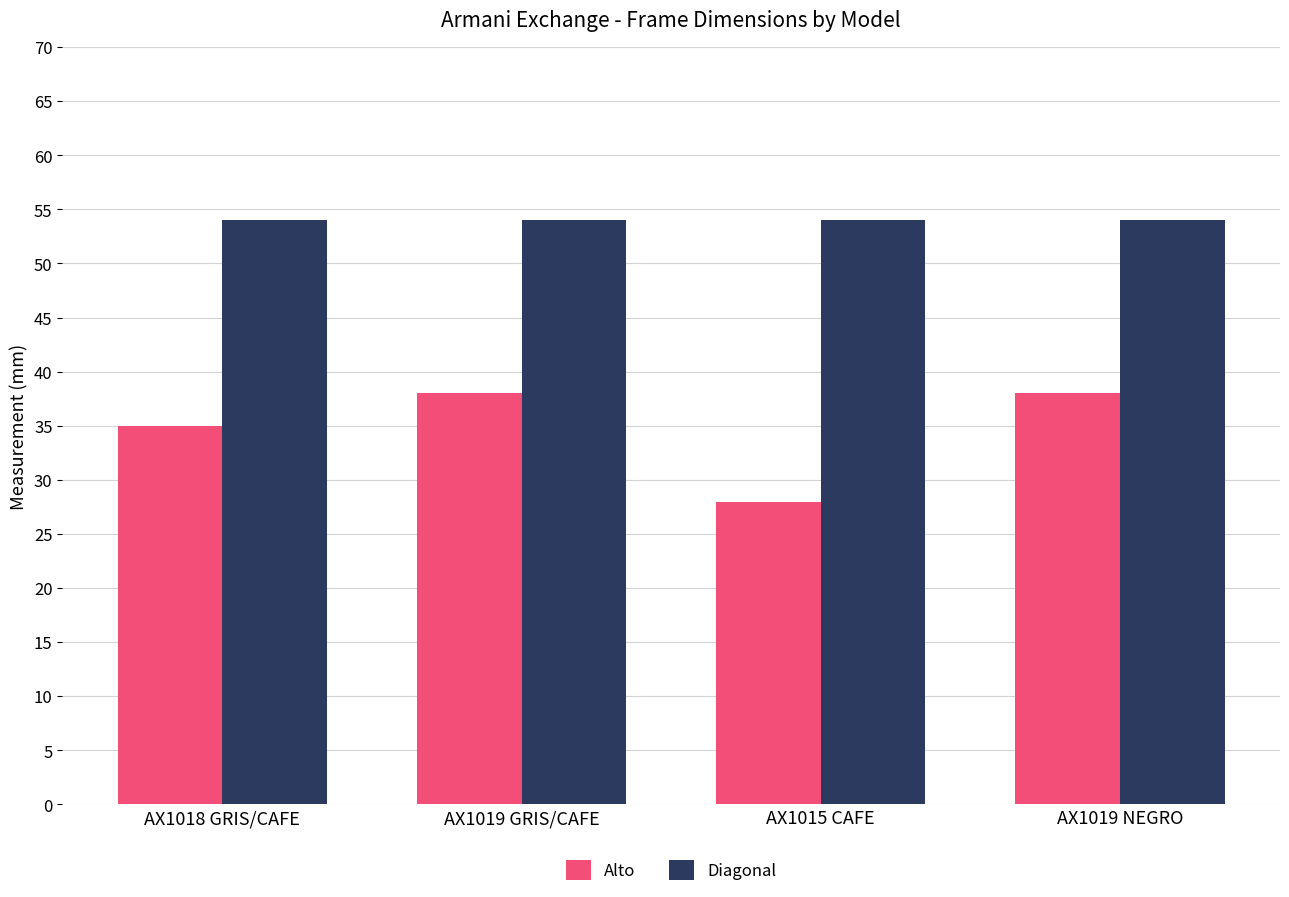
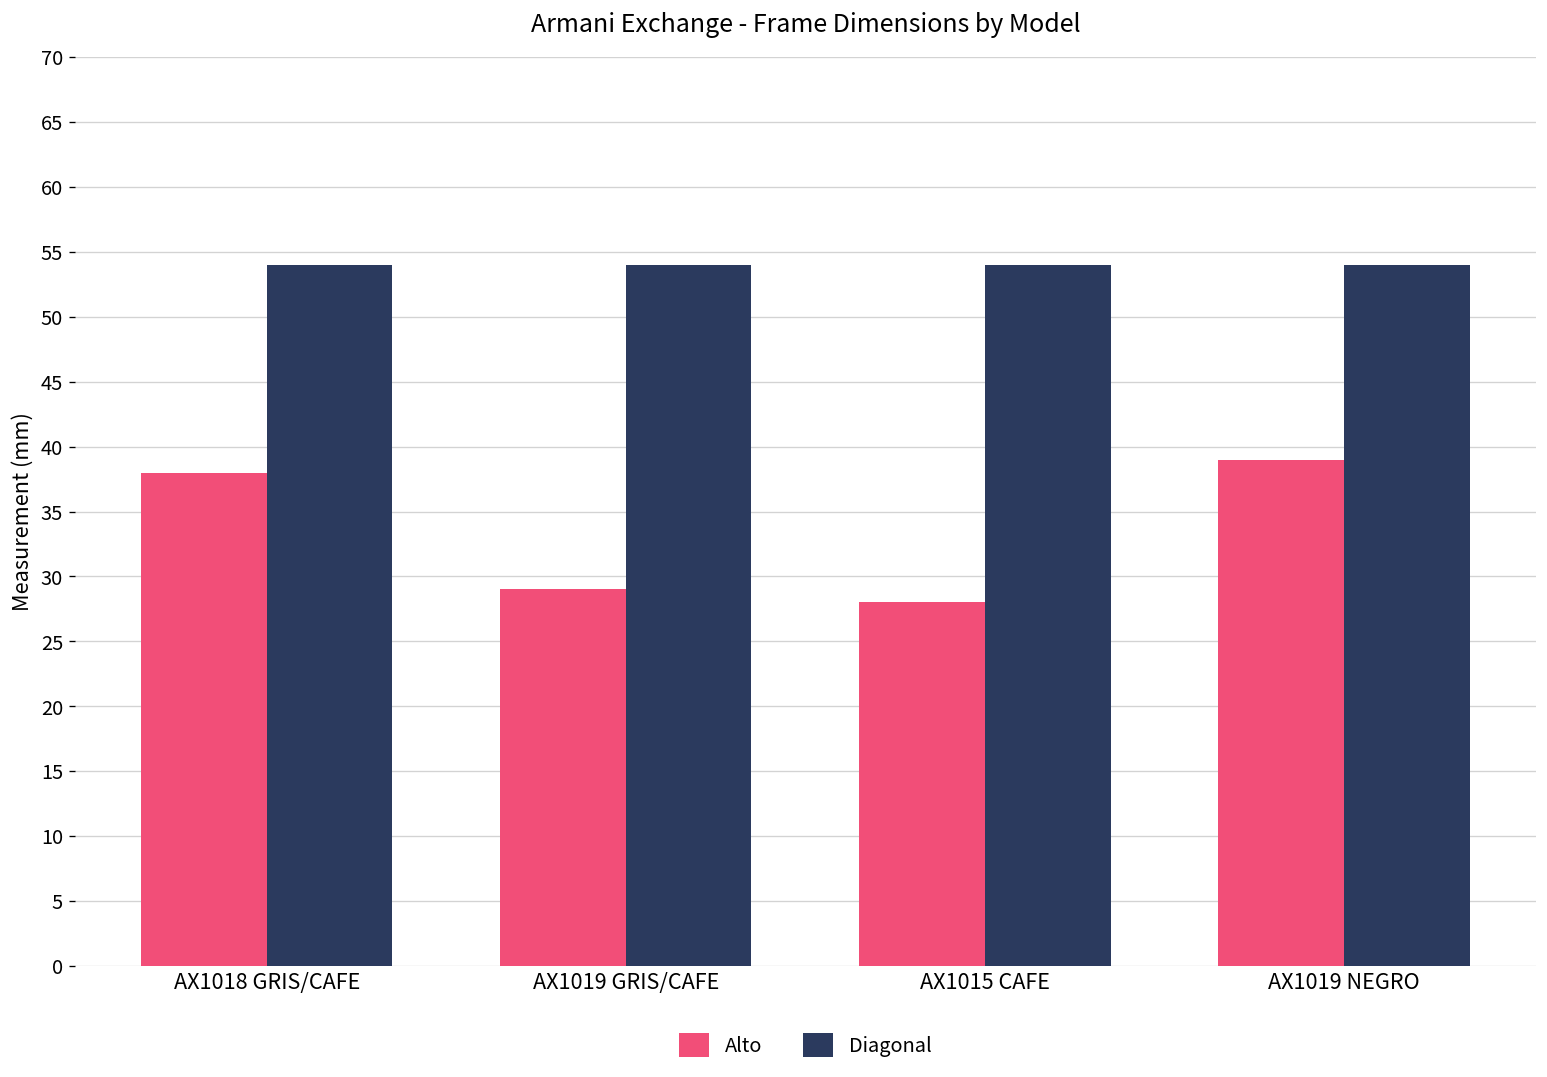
  {
    "Alto": {
-     "AX1018 GRIS/CAFE": 35,
-     "AX1019 GRIS/CAFE": 38,
+     "AX1018 GRIS/CAFE": 38,
+     "AX1019 GRIS/CAFE": 29,
      "AX1015 CAFE": 28,
-     "AX1019 NEGRO": 38
+     "AX1019 NEGRO": 39
    },
    "Diagonal": {
      "AX1018 GRIS/CAFE": 54,
      "AX1019 GRIS/CAFE": 54,
      "AX1015 CAFE": 54,
      "AX1019 NEGRO": 54
    }
  }
